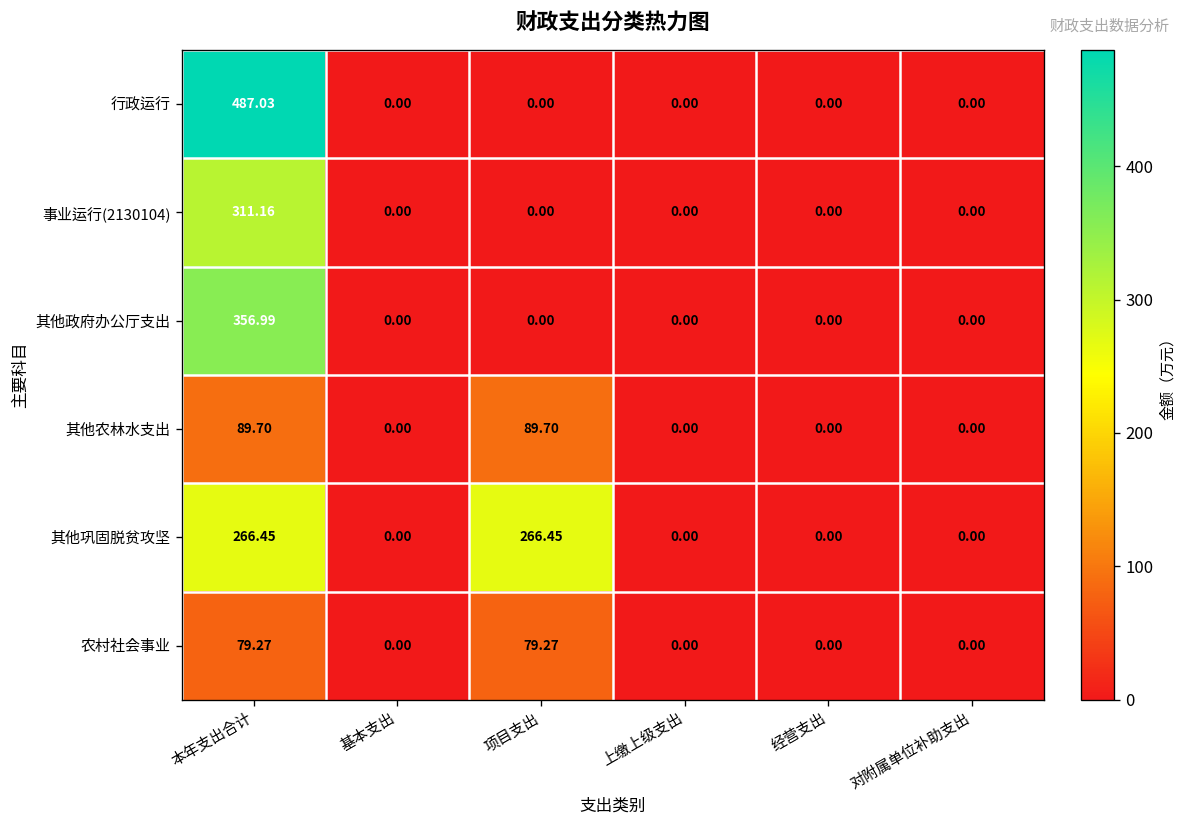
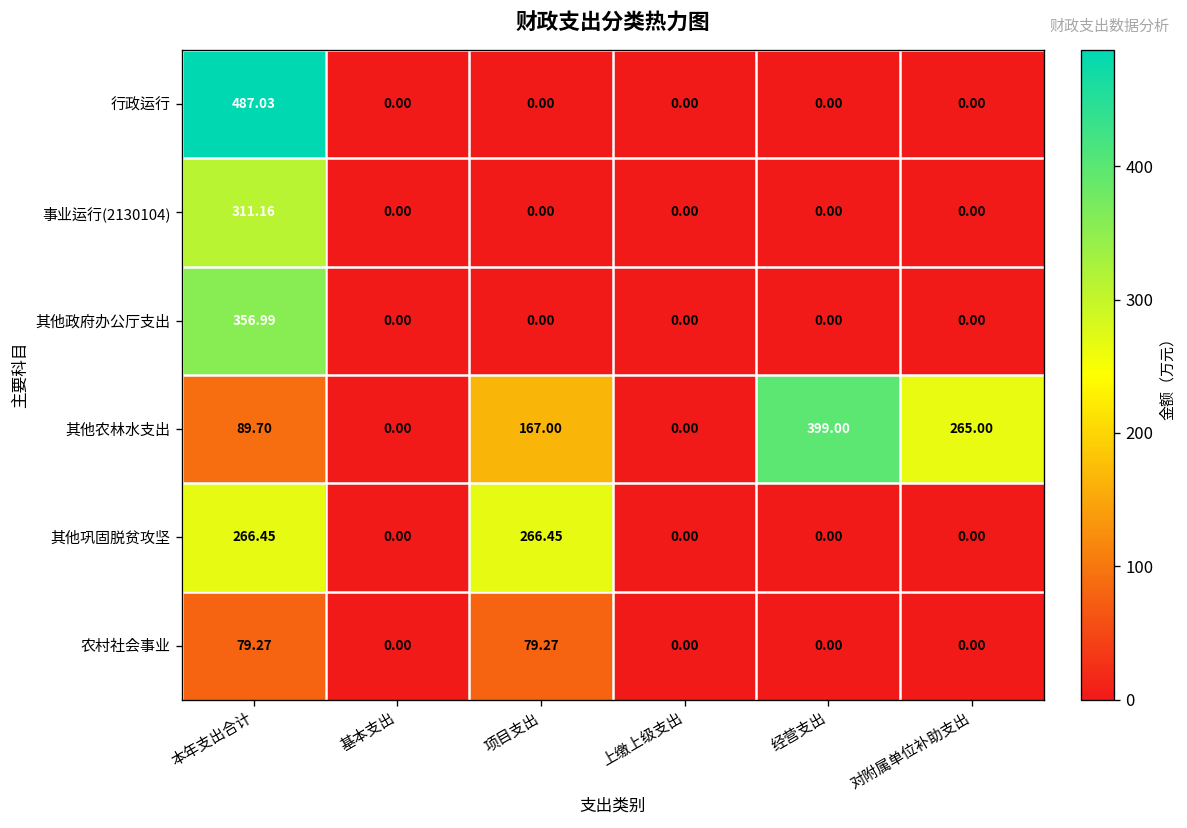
  {
    "行政运行": {
      "本年支出合计": 487.03,
      "基本支出": 0.00,
      "项目支出": 0.00,
      "上缴上级支出": 0.00,
      "经营支出": 0.00,
      "对附属单位补助支出": 0.00
    },
    "事业运行(2130104)": {
      "本年支出合计": 311.16,
      "基本支出": 0.00,
      "项目支出": 0.00,
      "上缴上级支出": 0.00,
      "经营支出": 0.00,
      "对附属单位补助支出": 0.00
    },
    "其他政府办公厅支出": {
      "本年支出合计": 356.99,
      "基本支出": 0.00,
      "项目支出": 0.00,
      "上缴上级支出": 0.00,
      "经营支出": 0.00,
      "对附属单位补助支出": 0.00
    },
    "其他农林水支出": {
      "本年支出合计": 89.70,
      "基本支出": 0.00,
-     "项目支出": 89.70,
+     "项目支出": 167.00,
      "上缴上级支出": 0.00,
-     "经营支出": 0.00,
-     "对附属单位补助支出": 0.00
+     "经营支出": 399.00,
+     "对附属单位补助支出": 265.00
    },
    "其他巩固脱贫攻坚": {
      "本年支出合计": 266.45,
      "基本支出": 0.00,
      "项目支出": 266.45,
      "上缴上级支出": 0.00,
      "经营支出": 0.00,
      "对附属单位补助支出": 0.00
    },
    "农村社会事业": {
      "本年支出合计": 79.27,
      "基本支出": 0.00,
      "项目支出": 79.27,
      "上缴上级支出": 0.00,
      "经营支出": 0.00,
      "对附属单位补助支出": 0.00
    }
  }
